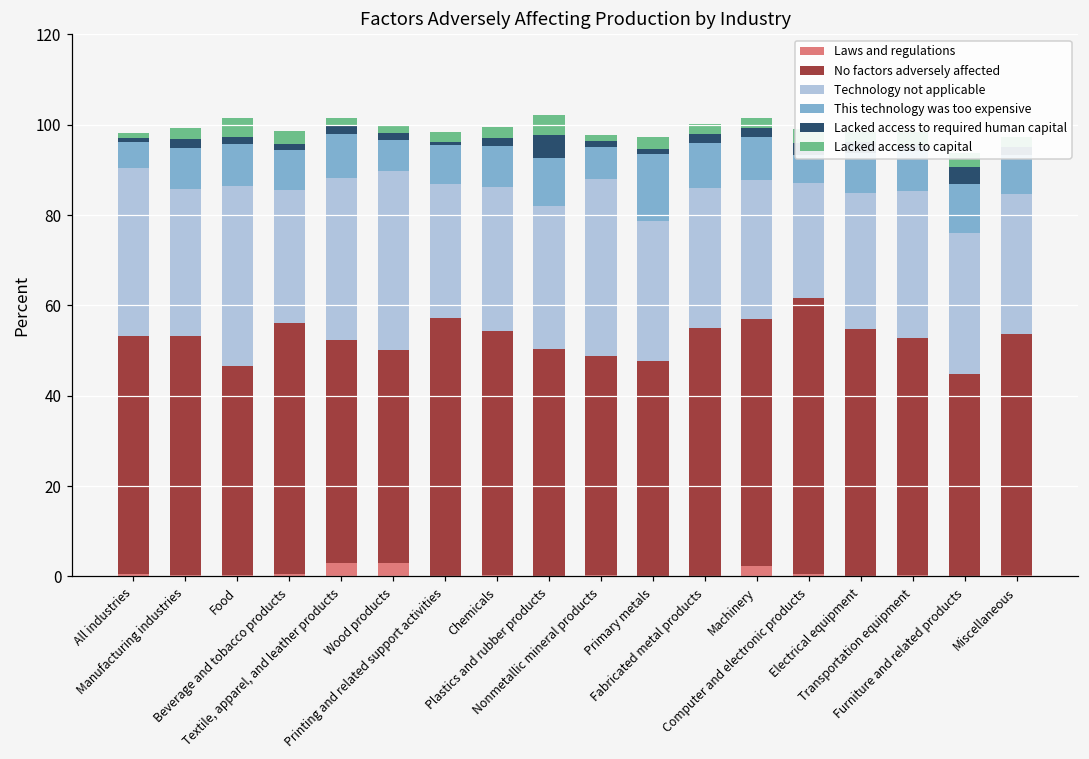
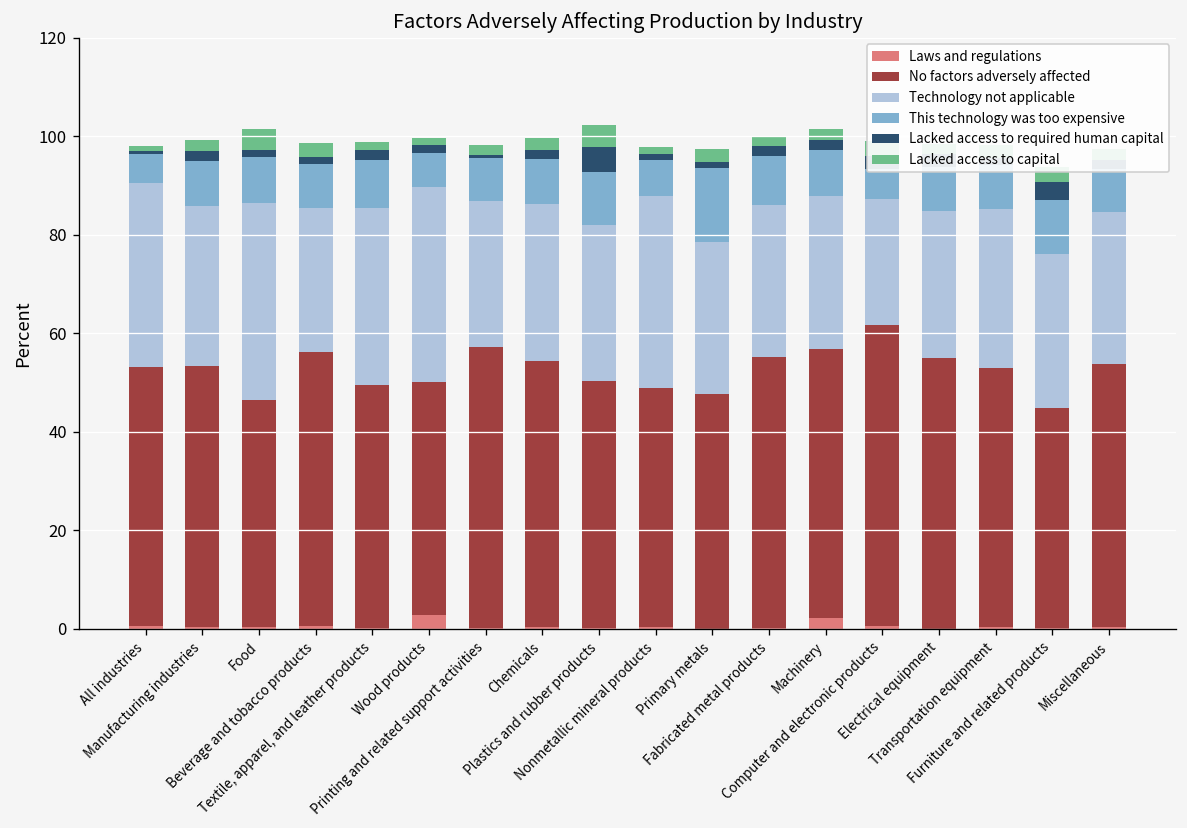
  {
    "Laws and regulations": {
-     "Textile, apparel, and leather products": 3,
+     "Textile, apparel, and leather products": 0,
      "Wood products": 3,
      "Primary metals": 0,
      "Machinery": 2,
      "Electrical equipment": 0
    },
    "No factors adversely affected": {
      "All industries": 53,
      "Manufacturing industries": 53,
      "Food": 46,
      "Beverage and tobacco products": 56,
      "Textile, apparel, and leather products": 49,
      "Wood products": 47,
      "Printing and related support activities": 57,
      "Chemicals": 54,
      "Plastics and rubber products": 50,
      "Nonmetallic mineral products": 49,
      "Primary metals": 48,
      "Fabricated metal products": 55,
      "Machinery": 55,
      "Computer and electronic products": 61,
      "Electrical equipment": 55,
      "Transportation equipment": 53,
      "Furniture and related products": 45,
      "Miscellaneous": 53
    },
    "Lacked access to required human capital": {
      "All industries": 1,
      "Manufacturing industries": 2,
      "Food": 2,
      "Beverage and tobacco products": 1,
      "Textile, apparel, and leather products": 2,
      "Wood products": 2,
      "Chemicals": 2,
      "Plastics and rubber products": 5,
      "Nonmetallic mineral products": 1,
      "Primary metals": 1,
      "Fabricated metal products": 2,
      "Machinery": 2,
      "Furniture and related products": 4
    },
    "Lacked access to capital": {
      "All industries": 1,
      "Manufacturing industries": 2,
      "Food": 4,
      "Beverage and tobacco products": 3,
      "Textile, apparel, and leather products": 2,
      "Wood products": 2,
      "Printing and related support activities": 2,
      "Chemicals": 3,
      "Plastics and rubber products": 5,
      "Nonmetallic mineral products": 1,
      "Primary metals": 3,
      "Fabricated metal products": 2,
      "Machinery": 2,
      "Furniture and related products": 3
    }
  }
